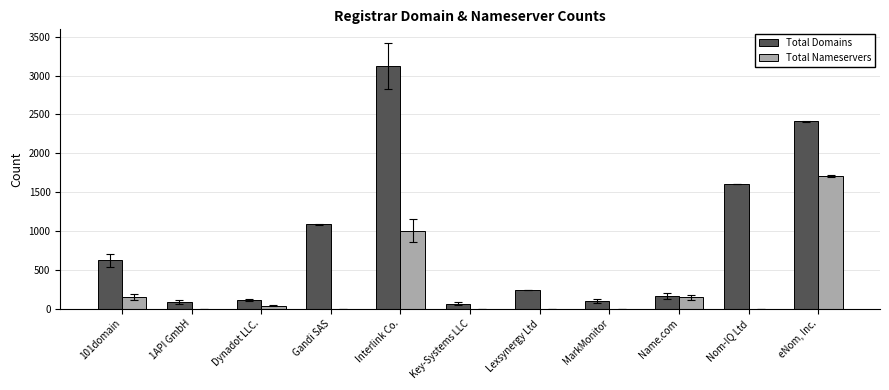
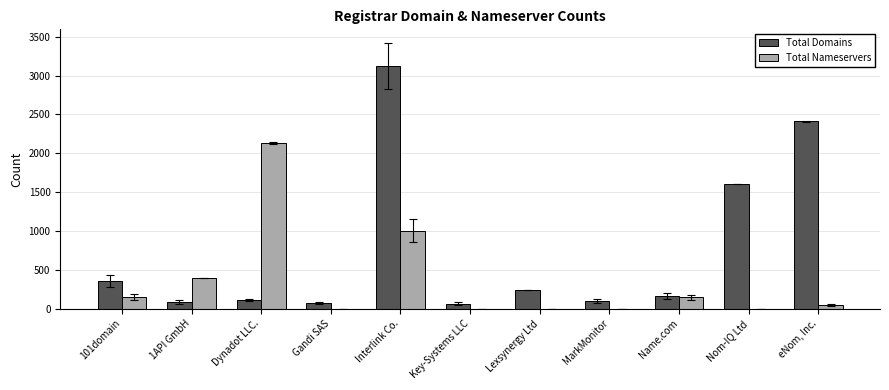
  {
    "Total Domains": {
-     "101domain": 600,
+     "101domain": 400,
      "1API GmbH": 100,
      "Dynadot LLC.": 100,
-     "Gandi SAS": 1100,
+     "Gandi SAS": 100,
      "Interlink Co.": 3100,
      "Key-Systems LLC": 100,
      "Lexsynergy Ltd": 200,
      "MarkMonitor": 100,
      "Name.com": 200,
      "Nom-IQ Ltd": 1600,
      "eNom, Inc.": 2400
    },
    "Total Nameservers": {
      "101domain": 200,
-     "1API GmbH": 0,
-     "Dynadot LLC.": 0,
+     "1API GmbH": 400,
+     "Dynadot LLC.": 2100,
      "Gandi SAS": 0,
      "Interlink Co.": 1000,
      "Key-Systems LLC": 0,
      "Lexsynergy Ltd": 0,
      "MarkMonitor": 0,
      "Name.com": 100,
      "Nom-IQ Ltd": 0,
-     "eNom, Inc.": 1700
+     "eNom, Inc.": 100
    }
  }
